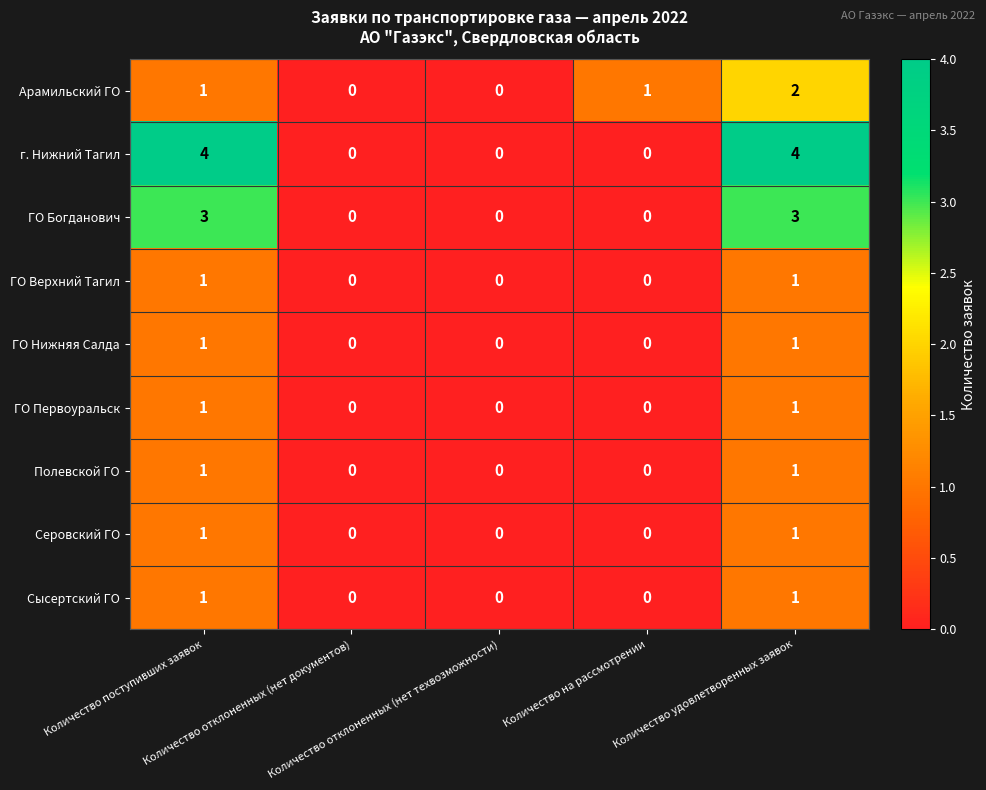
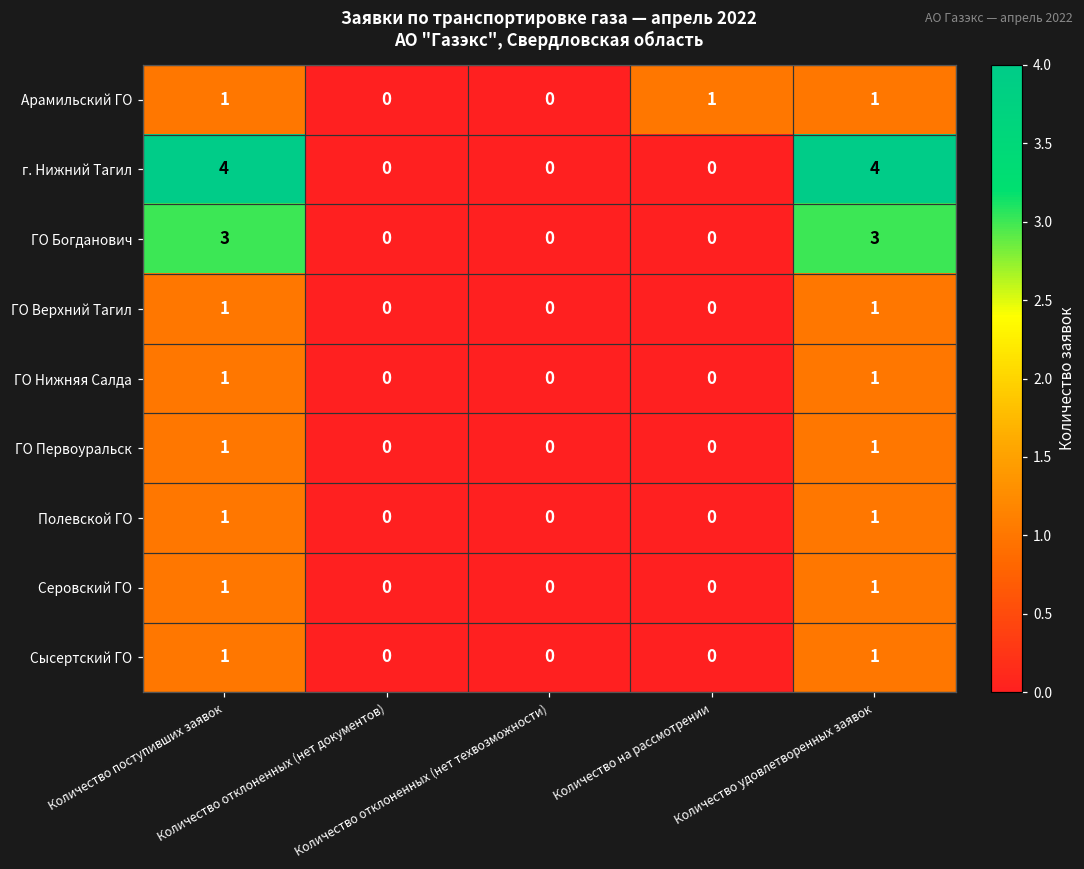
  {
    "Арамильский ГО": {
      "Количество поступивших заявок": 1,
      "Количество отклоненных (нет документов)": 0,
      "Количество отклоненных (нет техвозможности)": 0,
      "Количество на рассмотрении": 1,
-     "Количество удовлетворенных заявок": 2
+     "Количество удовлетворенных заявок": 1
    },
    "г. Нижний Тагил": {
      "Количество поступивших заявок": 4,
      "Количество отклоненных (нет документов)": 0,
      "Количество отклоненных (нет техвозможности)": 0,
      "Количество на рассмотрении": 0,
      "Количество удовлетворенных заявок": 4
    },
    "ГО Богданович": {
      "Количество поступивших заявок": 3,
      "Количество отклоненных (нет документов)": 0,
      "Количество отклоненных (нет техвозможности)": 0,
      "Количество на рассмотрении": 0,
      "Количество удовлетворенных заявок": 3
    },
    "ГО Верхний Тагил": {
      "Количество поступивших заявок": 1,
      "Количество отклоненных (нет документов)": 0,
      "Количество отклоненных (нет техвозможности)": 0,
      "Количество на рассмотрении": 0,
      "Количество удовлетворенных заявок": 1
    },
    "ГО Нижняя Салда": {
      "Количество поступивших заявок": 1,
      "Количество отклоненных (нет документов)": 0,
      "Количество отклоненных (нет техвозможности)": 0,
      "Количество на рассмотрении": 0,
      "Количество удовлетворенных заявок": 1
    },
    "ГО Первоуральск": {
      "Количество поступивших заявок": 1,
      "Количество отклоненных (нет документов)": 0,
      "Количество отклоненных (нет техвозможности)": 0,
      "Количество на рассмотрении": 0,
      "Количество удовлетворенных заявок": 1
    },
    "Полевской ГО": {
      "Количество поступивших заявок": 1,
      "Количество отклоненных (нет документов)": 0,
      "Количество отклоненных (нет техвозможности)": 0,
      "Количество на рассмотрении": 0,
      "Количество удовлетворенных заявок": 1
    },
    "Серовский ГО": {
      "Количество поступивших заявок": 1,
      "Количество отклоненных (нет документов)": 0,
      "Количество отклоненных (нет техвозможности)": 0,
      "Количество на рассмотрении": 0,
      "Количество удовлетворенных заявок": 1
    },
    "Сысертский ГО": {
      "Количество поступивших заявок": 1,
      "Количество отклоненных (нет документов)": 0,
      "Количество отклоненных (нет техвозможности)": 0,
      "Количество на рассмотрении": 0,
      "Количество удовлетворенных заявок": 1
    }
  }
